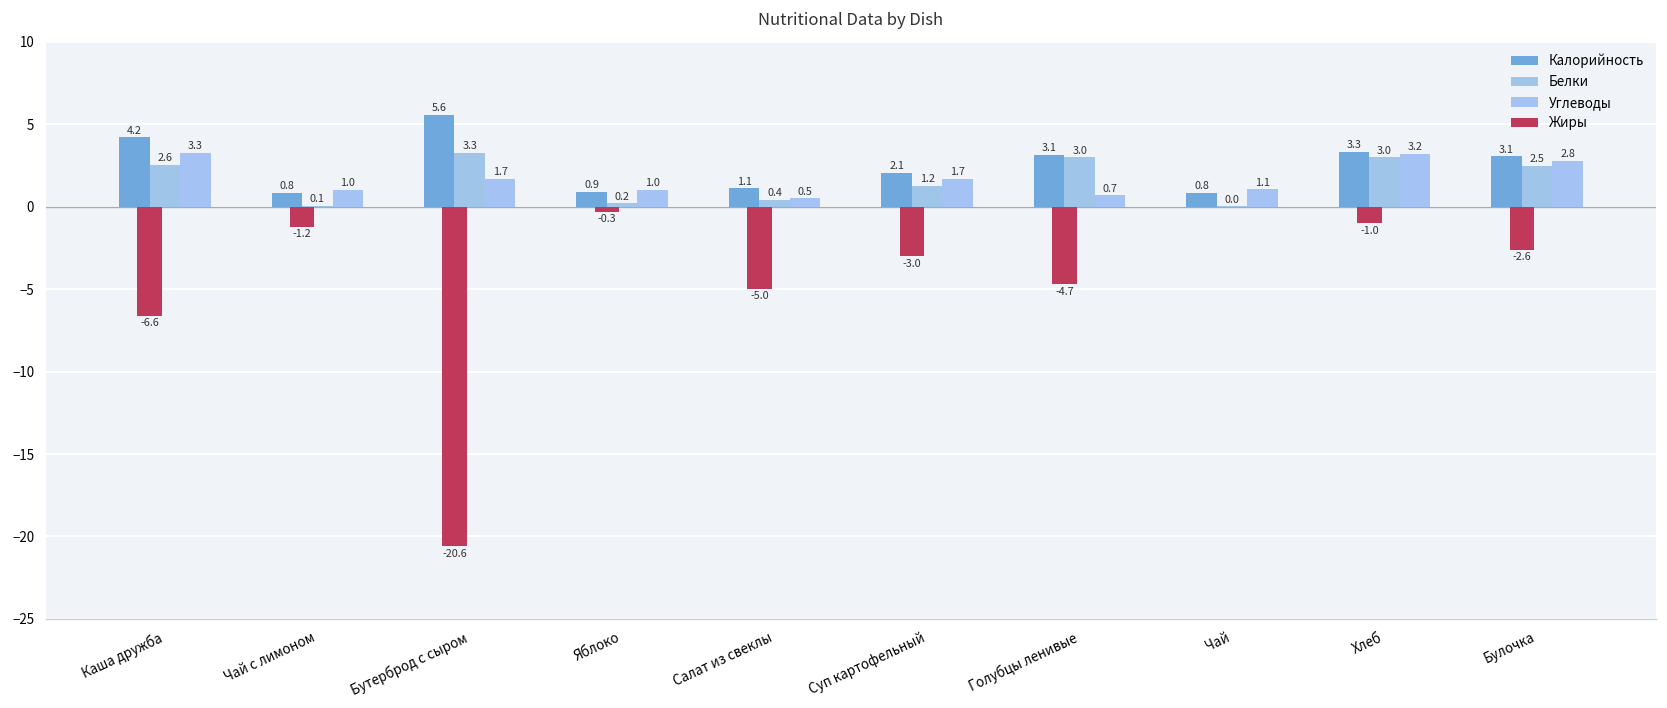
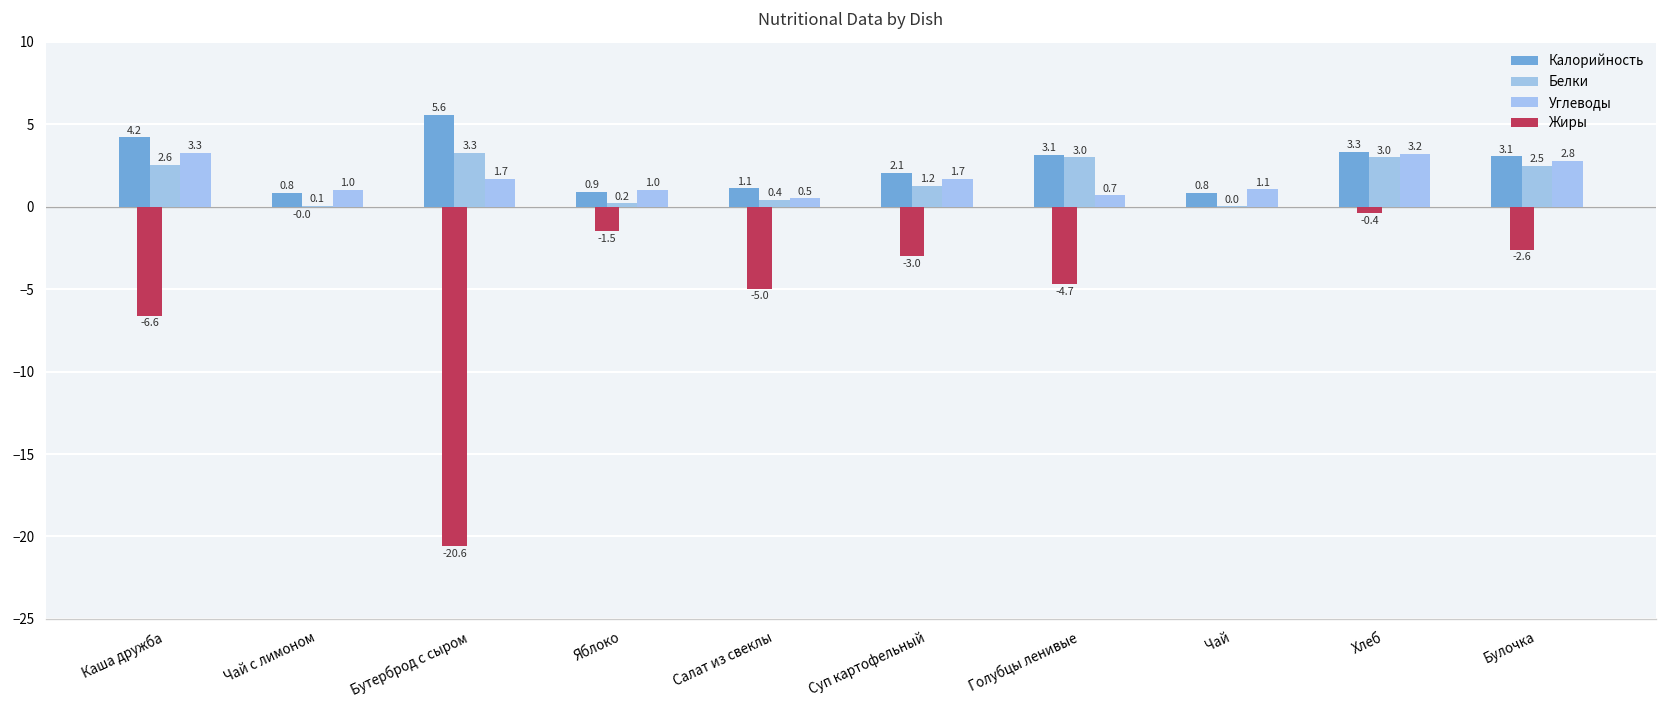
  {
    "Жиры": {
      "Каша дружба": -6.6,
-     "Чай с лимоном": -1.2,
+     "Чай с лимоном": -0.0,
      "Бутерброд с сыром": -20.6,
-     "Яблоко": -0.3,
+     "Яблоко": -1.5,
      "Салат из свеклы": -5.0,
      "Суп картофельный": -3.0,
      "Голубцы ленивые": -4.7,
-     "Хлеб": -1.0,
+     "Хлеб": -0.4,
      "Булочка": -2.6
    }
  }
